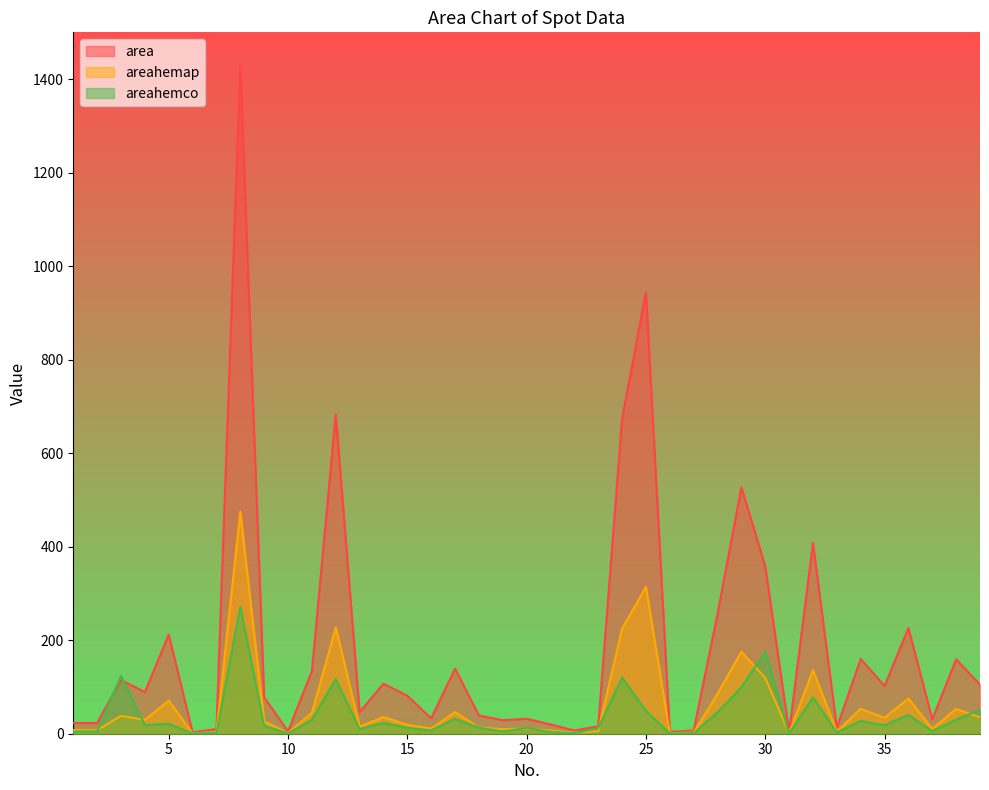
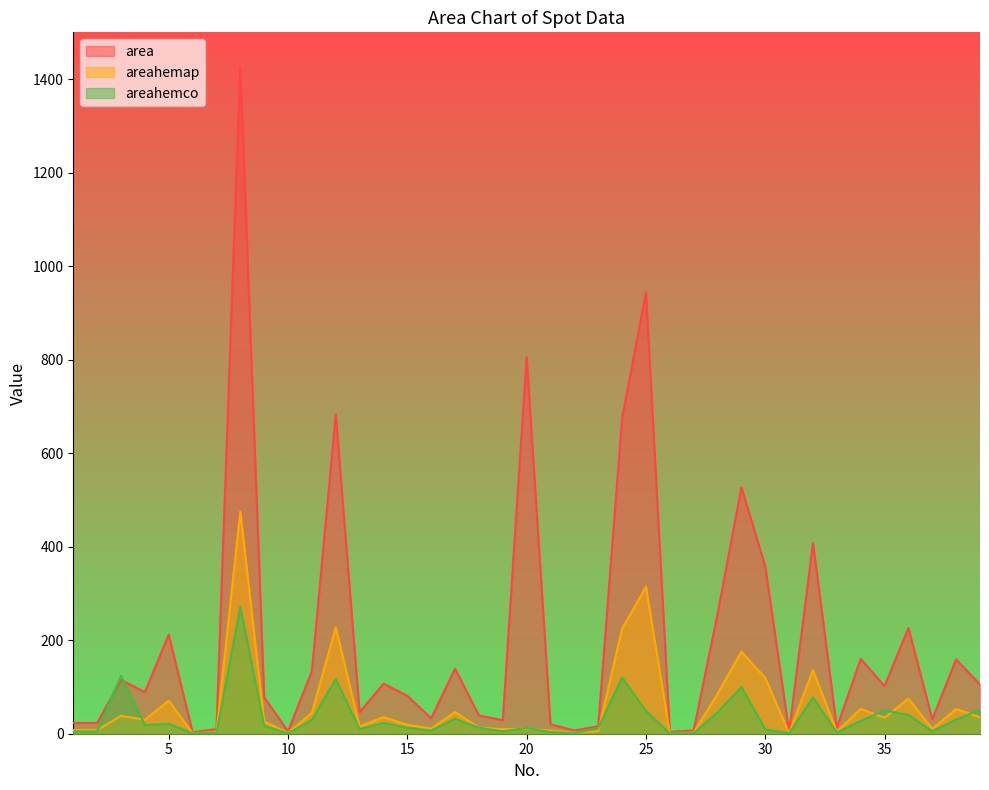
  {
    "area": {
      "5": 210,
      "15": 80,
-     "20": 30,
+     "20": 810,
      "25": 940,
      "30": 360,
      "35": 100
    },
    "areahemap": {
      "5": 70,
      "15": 20,
      "25": 310,
      "30": 120,
      "35": 30
    },
    "areahemco": {
      "5": 20,
      "15": 10,
      "25": 50,
-     "30": 180,
-     "35": 20
+     "30": 10,
+     "35": 50
    }
  }
